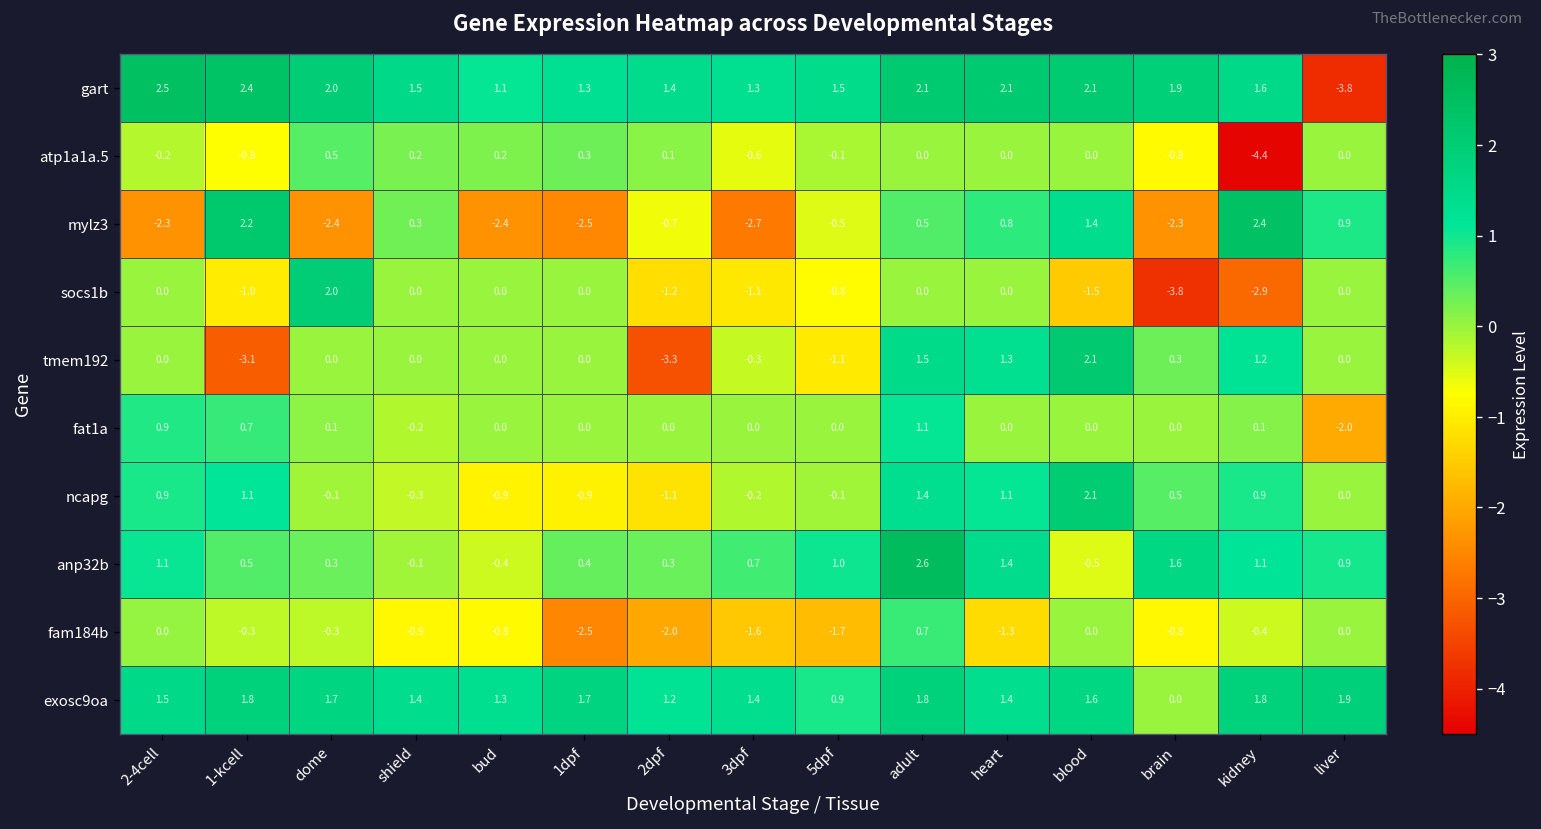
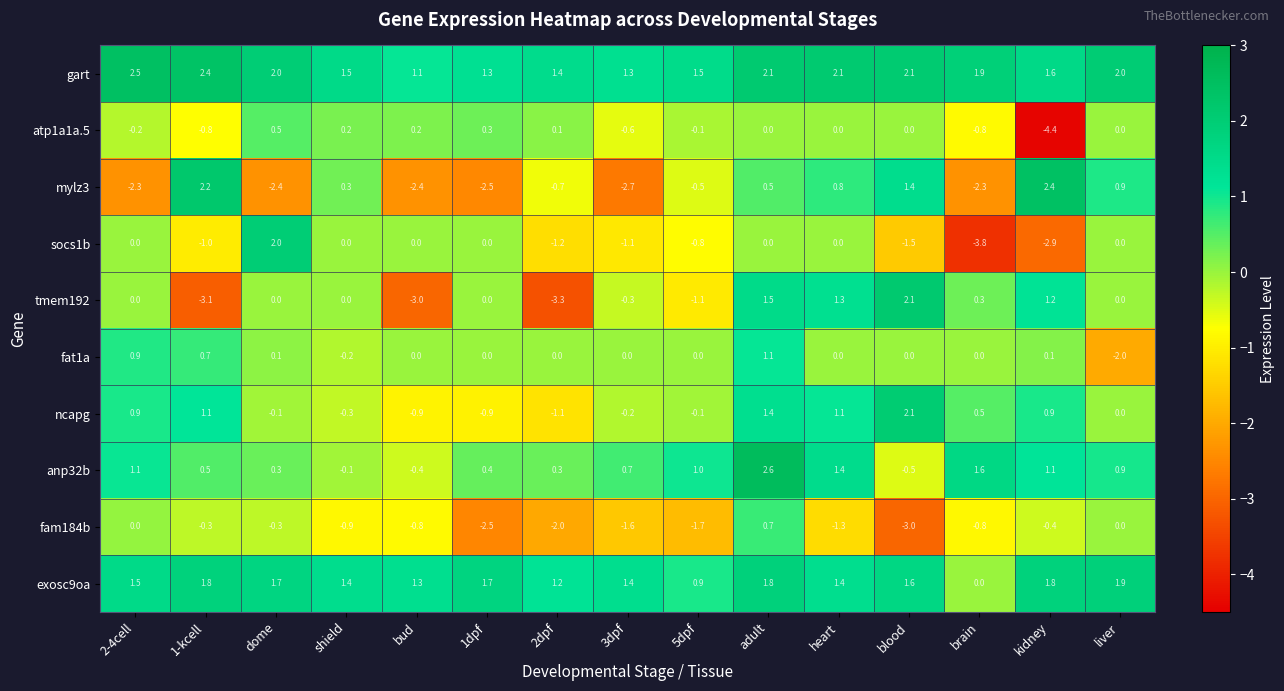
  {
    "gart": {
      "2-4cell": 2.5,
      "1-kcell": 2.4,
      "dome": 2.0,
      "shield": 1.5,
      "bud": 1.1,
      "1dpf": 1.3,
      "2dpf": 1.4,
      "3dpf": 1.3,
      "5dpf": 1.5,
      "adult": 2.1,
      "heart": 2.1,
      "blood": 2.1,
      "brain": 1.9,
      "kidney": 1.6,
-     "liver": -3.8
+     "liver": 2.0
    },
    "atp1a1a.5": {
      "2-4cell": -0.2,
      "1-kcell": -0.8,
      "dome": 0.5,
      "shield": 0.2,
      "bud": 0.2,
      "1dpf": 0.3,
      "2dpf": 0.1,
      "3dpf": -0.6,
      "5dpf": -0.1,
      "adult": 0.0,
      "heart": 0.0,
      "blood": 0.0,
      "brain": -0.8,
      "kidney": -4.4,
      "liver": 0.0
    },
    "mylz3": {
      "2-4cell": -2.3,
      "1-kcell": 2.2,
      "dome": -2.4,
      "shield": 0.3,
      "bud": -2.4,
      "1dpf": -2.5,
      "2dpf": -0.7,
      "3dpf": -2.7,
      "5dpf": -0.5,
      "adult": 0.5,
      "heart": 0.8,
      "blood": 1.4,
      "brain": -2.3,
      "kidney": 2.4,
      "liver": 0.9
    },
    "socs1b": {
      "2-4cell": 0.0,
      "1-kcell": -1.0,
      "dome": 2.0,
      "shield": 0.0,
      "bud": 0.0,
      "1dpf": 0.0,
      "2dpf": -1.2,
      "3dpf": -1.1,
      "5dpf": -0.8,
      "adult": 0.0,
      "heart": 0.0,
      "blood": -1.5,
      "brain": -3.8,
      "kidney": -2.9,
      "liver": 0.0
    },
    "tmem192": {
      "2-4cell": 0.0,
      "1-kcell": -3.1,
      "dome": 0.0,
      "shield": 0.0,
-     "bud": 0.0,
+     "bud": -3.0,
      "1dpf": 0.0,
      "2dpf": -3.3,
      "3dpf": -0.3,
      "5dpf": -1.1,
      "adult": 1.5,
      "heart": 1.3,
      "blood": 2.1,
      "brain": 0.3,
      "kidney": 1.2,
      "liver": 0.0
    },
    "fat1a": {
      "2-4cell": 0.9,
      "1-kcell": 0.7,
      "dome": 0.1,
      "shield": -0.2,
      "bud": 0.0,
      "1dpf": 0.0,
      "2dpf": 0.0,
      "3dpf": 0.0,
      "5dpf": 0.0,
      "adult": 1.1,
      "heart": 0.0,
      "blood": 0.0,
      "brain": 0.0,
      "kidney": 0.1,
      "liver": -2.0
    },
    "ncapg": {
      "2-4cell": 0.9,
      "1-kcell": 1.1,
      "dome": -0.1,
      "shield": -0.3,
      "bud": -0.9,
      "1dpf": -0.9,
      "2dpf": -1.1,
      "3dpf": -0.2,
      "5dpf": -0.1,
      "adult": 1.4,
      "heart": 1.1,
      "blood": 2.1,
      "brain": 0.5,
      "kidney": 0.9,
      "liver": 0.0
    },
    "anp32b": {
      "2-4cell": 1.1,
      "1-kcell": 0.5,
      "dome": 0.3,
      "shield": -0.1,
      "bud": -0.4,
      "1dpf": 0.4,
      "2dpf": 0.3,
      "3dpf": 0.7,
      "5dpf": 1.0,
      "adult": 2.6,
      "heart": 1.4,
      "blood": -0.5,
      "brain": 1.6,
      "kidney": 1.1,
      "liver": 0.9
    },
    "fam184b": {
      "2-4cell": 0.0,
      "1-kcell": -0.3,
      "dome": -0.3,
      "shield": -0.9,
      "bud": -0.8,
      "1dpf": -2.5,
      "2dpf": -2.0,
      "3dpf": -1.6,
      "5dpf": -1.7,
      "adult": 0.7,
      "heart": -1.3,
-     "blood": 0.0,
+     "blood": -3.0,
      "brain": -0.8,
      "kidney": -0.4,
      "liver": 0.0
    },
    "exosc9oa": {
      "2-4cell": 1.5,
      "1-kcell": 1.8,
      "dome": 1.7,
      "shield": 1.4,
      "bud": 1.3,
      "1dpf": 1.7,
      "2dpf": 1.2,
      "3dpf": 1.4,
      "5dpf": 0.9,
      "adult": 1.8,
      "heart": 1.4,
      "blood": 1.6,
      "brain": 0.0,
      "kidney": 1.8,
      "liver": 1.9
    }
  }
